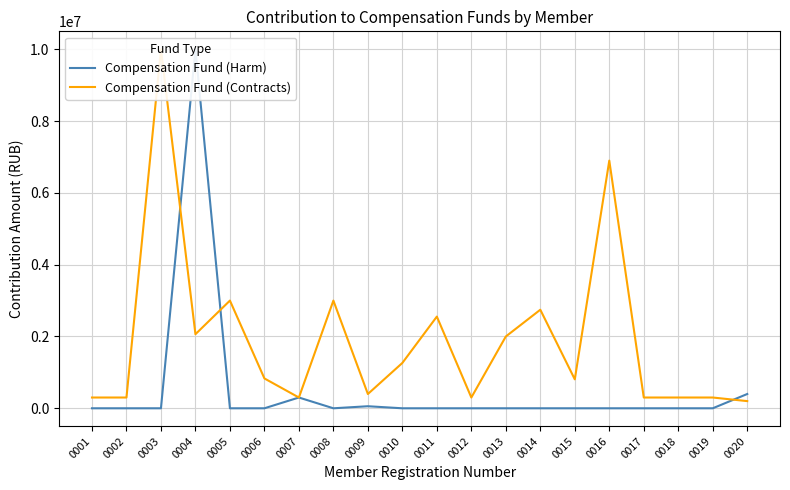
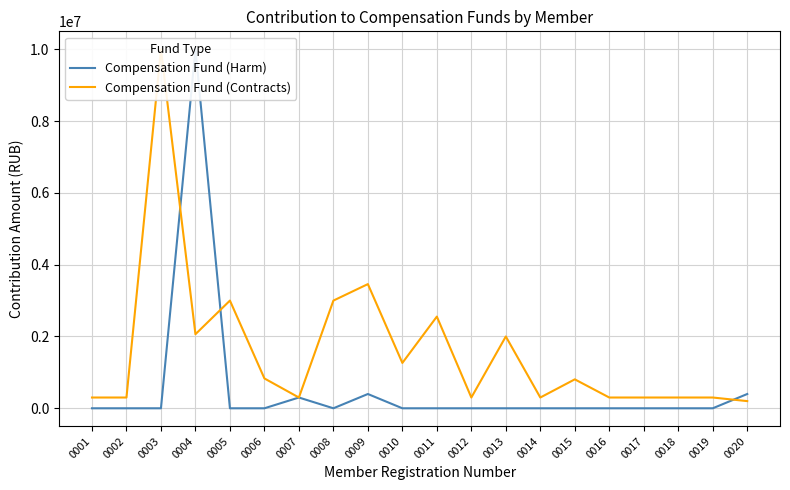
  {
    "Compensation Fund (Harm)": {
      "0001": 0,
      "0002": 0,
      "0003": 0,
      "0005": 0,
      "0006": 0,
      "0008": 0,
-     "0009": 100000,
+     "0009": 400000,
      "0010": 0,
      "0011": 0,
      "0012": 0,
      "0013": 0,
      "0014": 0,
      "0015": 0,
      "0016": 0,
      "0017": 0,
      "0018": 0,
      "0019": 0,
      "0020": 400000
    },
    "Compensation Fund (Contracts)": {
      "0001": 300000,
      "0002": 300000,
      "0004": 2100000,
      "0005": 3000000,
      "0006": 800000,
      "0008": 3000000,
-     "0009": 400000,
+     "0009": 3500000,
      "0010": 1300000,
      "0011": 2600000,
      "0012": 300000,
      "0013": 2000000,
-     "0014": 2700000,
+     "0014": 300000,
      "0015": 800000,
-     "0016": 6900000,
+     "0016": 300000,
      "0017": 300000,
      "0018": 300000,
      "0019": 300000,
      "0020": 200000
    }
  }
